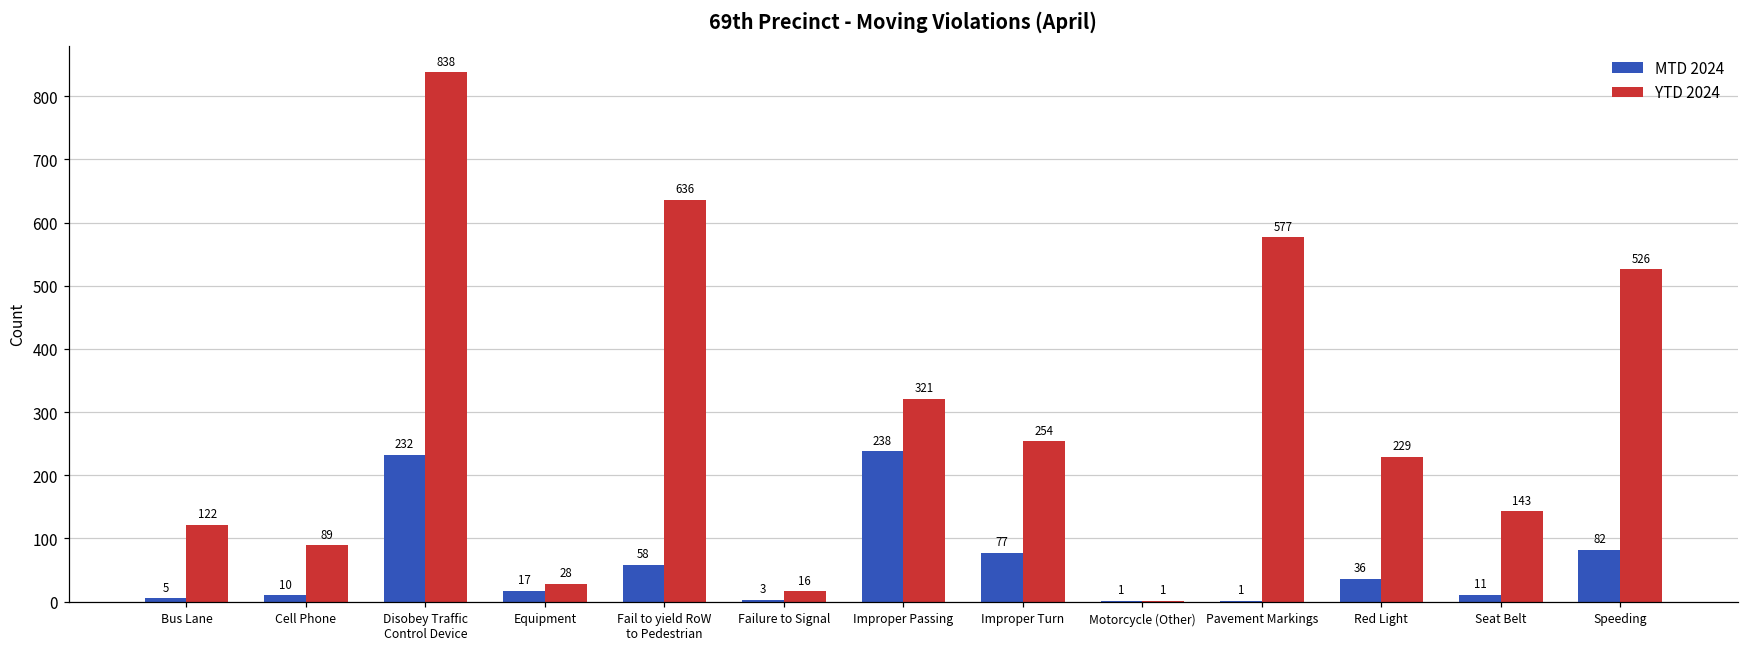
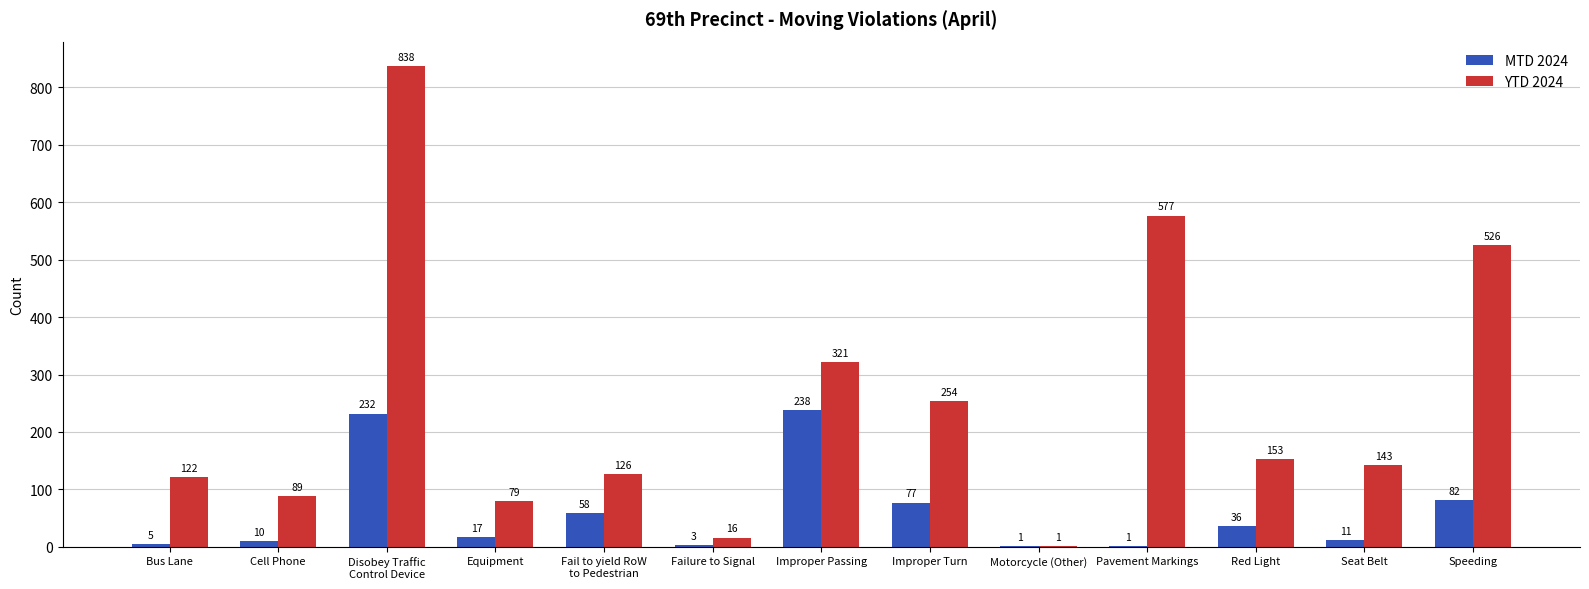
  {
    "MTD 2024": {
      "Bus Lane": 5,
      "Cell Phone": 10,
      "Disobey Traffic Control Device": 232,
      "Equipment": 17,
      "Fail to yield RoW to Pedestrian": 58,
      "Failure to Signal": 3,
      "Improper Passing": 238,
      "Improper Turn": 77,
      "Motorcycle (Other)": 1,
      "Pavement Markings": 1,
      "Red Light": 36,
      "Seat Belt": 11,
      "Speeding": 82
    },
    "YTD 2024": {
      "Bus Lane": 122,
      "Cell Phone": 89,
      "Disobey Traffic Control Device": 838,
-     "Equipment": 28,
-     "Fail to yield RoW to Pedestrian": 636,
+     "Equipment": 79,
+     "Fail to yield RoW to Pedestrian": 126,
      "Failure to Signal": 16,
      "Improper Passing": 321,
      "Improper Turn": 254,
      "Motorcycle (Other)": 1,
      "Pavement Markings": 577,
-     "Red Light": 229,
+     "Red Light": 153,
      "Seat Belt": 143,
      "Speeding": 526
    }
  }
